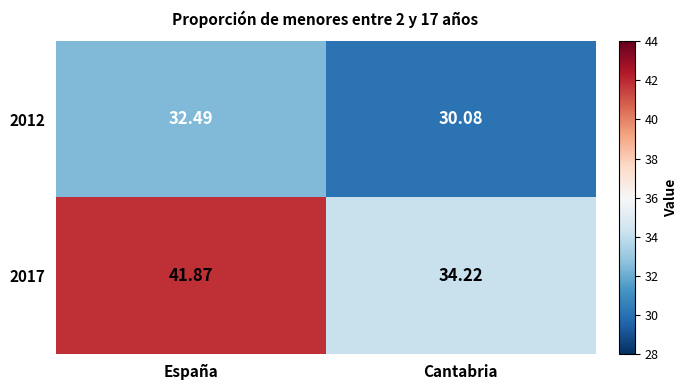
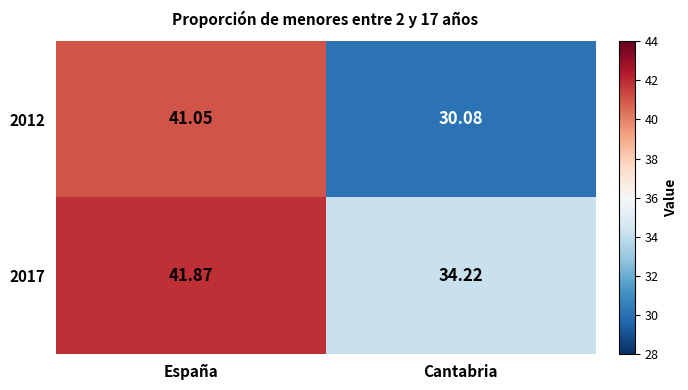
  {
    "2012": {
-     "España": 32.49,
+     "España": 41.05,
      "Cantabria": 30.08
    },
    "2017": {
      "España": 41.87,
      "Cantabria": 34.22
    }
  }
